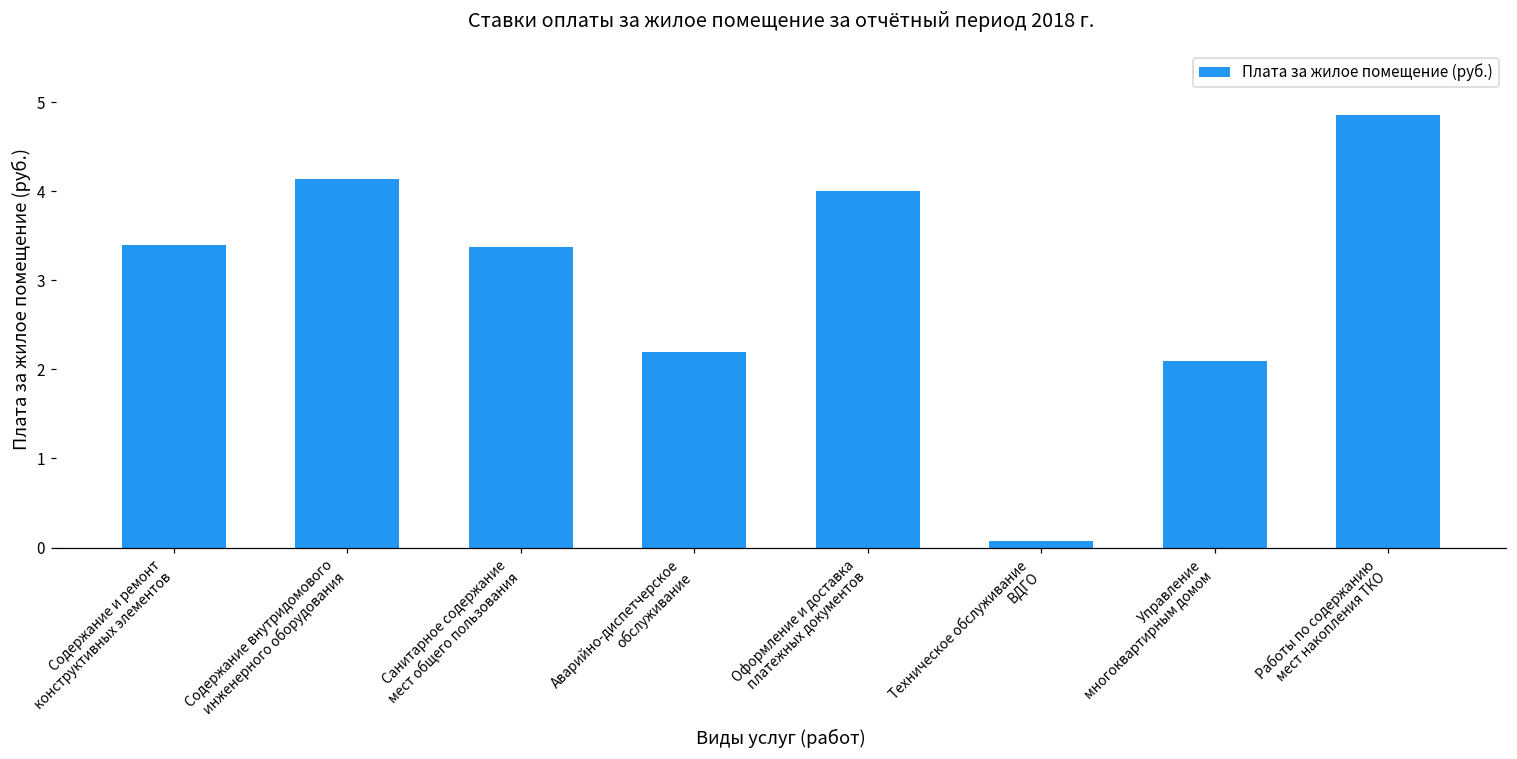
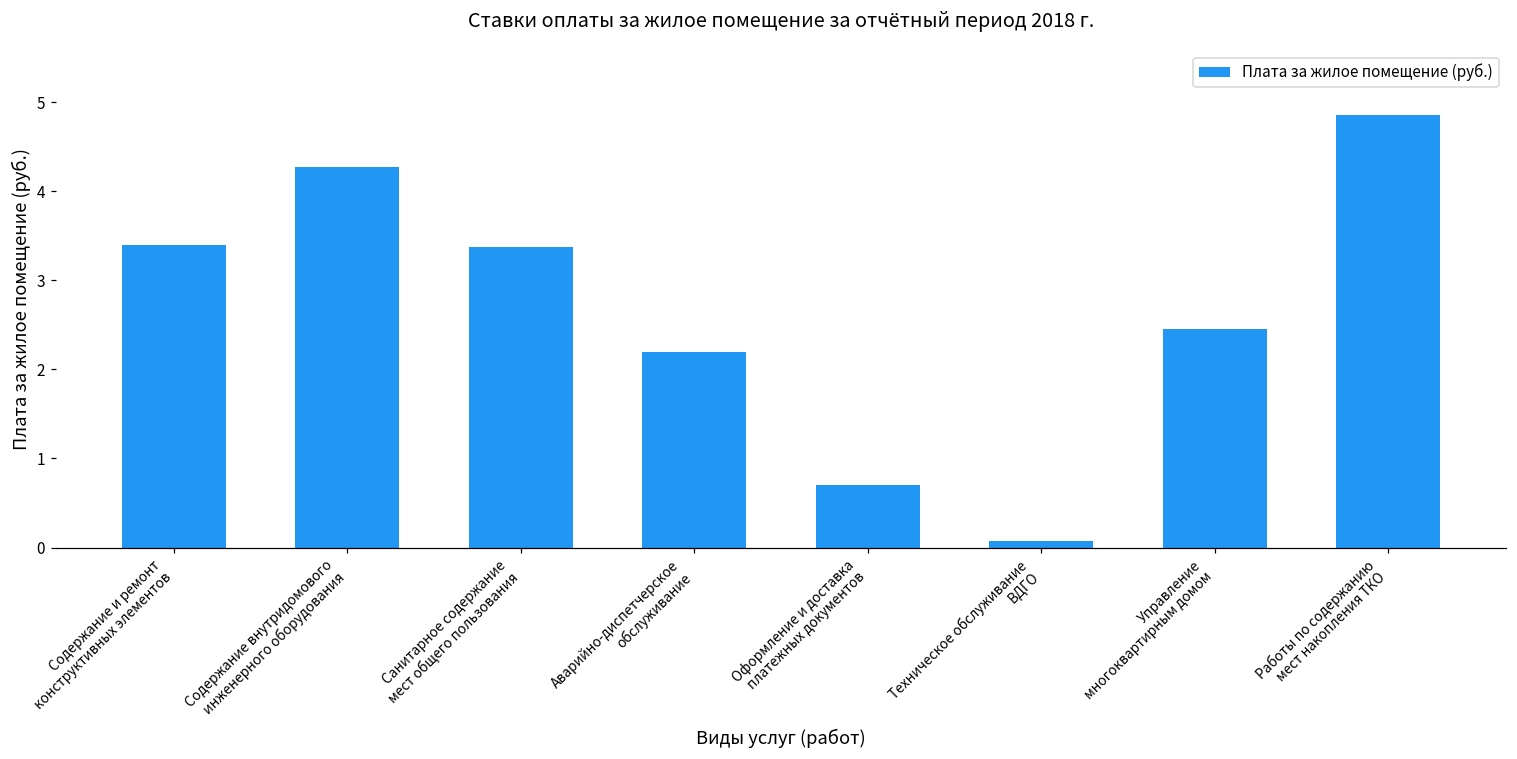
  {
    "Содержание и ремонт конструктивных элементов": 3.4,
-   "Содержание внутридомового инженерного оборудования": 4.1,
+   "Содержание внутридомового инженерного оборудования": 4.3,
    "Санитарное содержание мест общего пользования": 3.4,
    "Аварийно-диспетчерское обслуживание": 2.2,
-   "Оформление и доставка платежных документов": 4.0,
+   "Оформление и доставка платежных документов": 0.7,
    "Техническое обслуживание ВДГО": 0.1,
-   "Управление многоквартирным домом": 2.1,
+   "Управление многоквартирным домом": 2.5,
    "Работы по содержанию мест накопления ТКО": 4.9
  }
